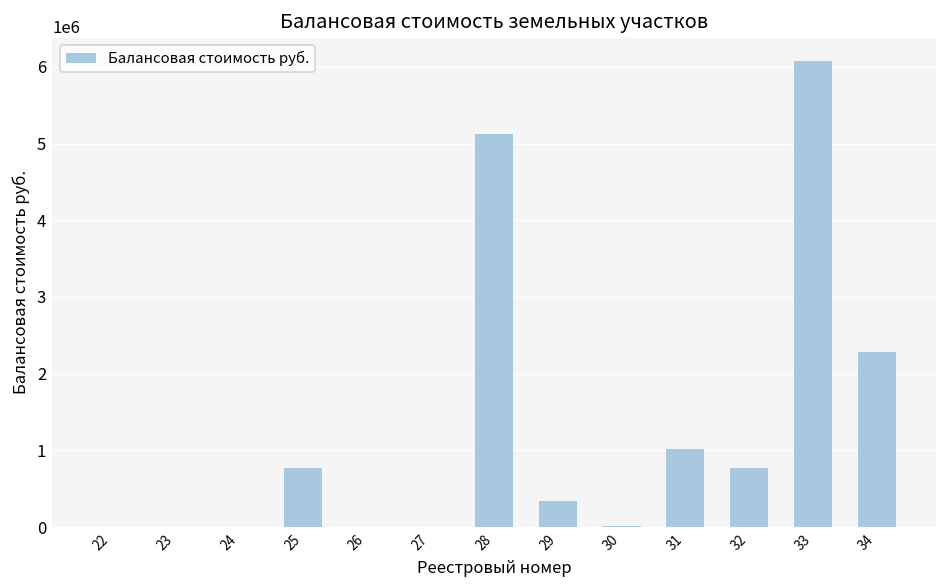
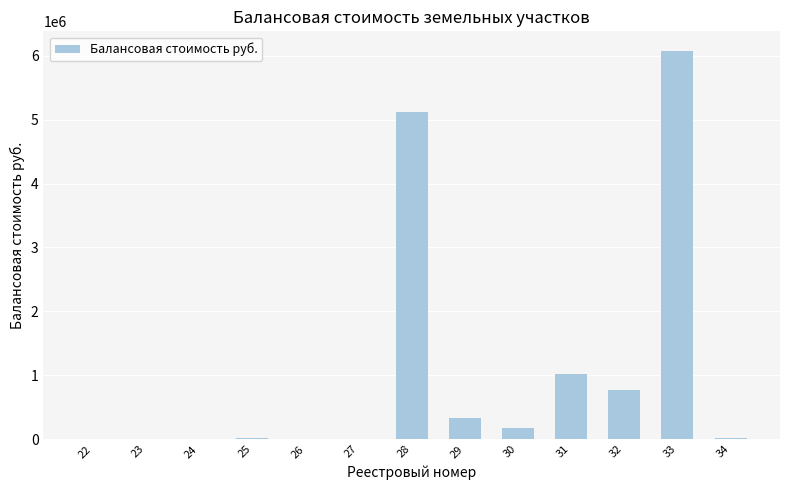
  {
-   "25": 800000,
+   "25": 0,
    "26": 0,
    "27": 0,
    "28": 5100000,
    "29": 300000,
-   "30": 0,
+   "30": 200000,
    "31": 1000000,
    "32": 800000,
    "33": 6100000,
-   "34": 2300000
+   "34": 0
  }
